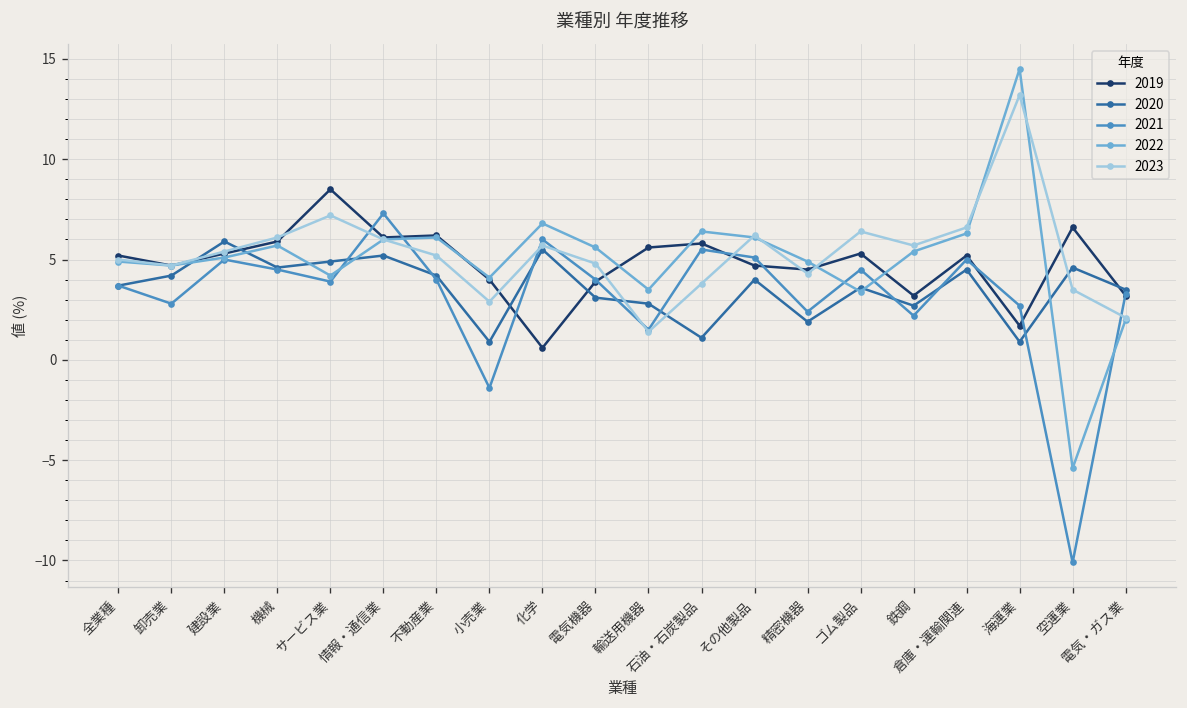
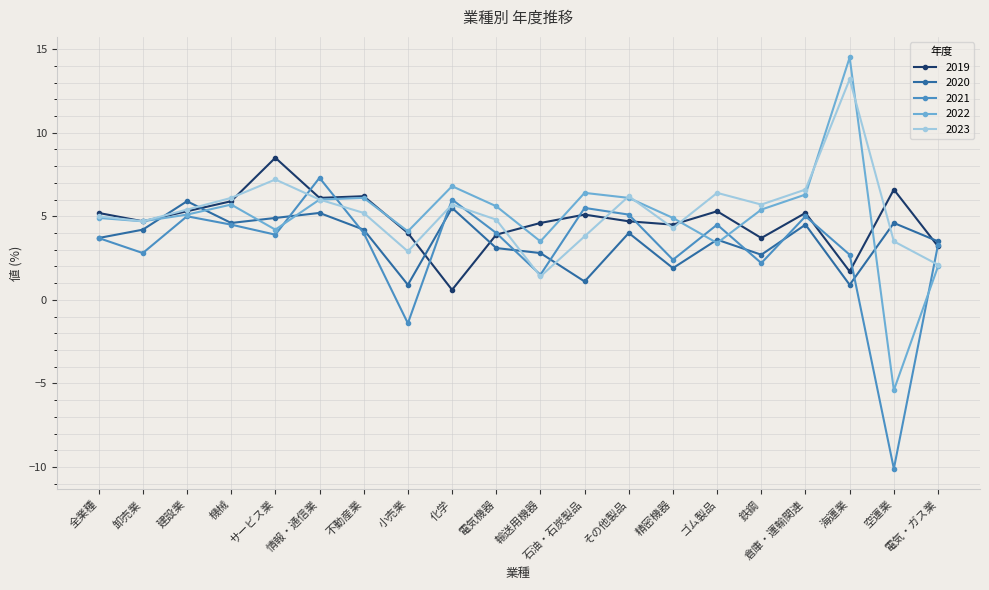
  {
    "2019": {
      "全業種": 5.2,
      "機械": 5.9,
      "サービス業": 8.5,
      "化学": 0.6,
-     "輸送用機器": 5.6,
-     "石油・石炭製品": 5.8,
+     "輸送用機器": 4.6,
+     "石油・石炭製品": 5.1,
      "その他製品": 4.7,
      "精密機器": 4.5,
      "ゴム製品": 5.3,
-     "鉄鋼": 3.2,
+     "鉄鋼": 3.7,
      "倉庫・運輸関連": 5.2,
      "海運業": 1.7,
      "空運業": 6.6
    }
  }
